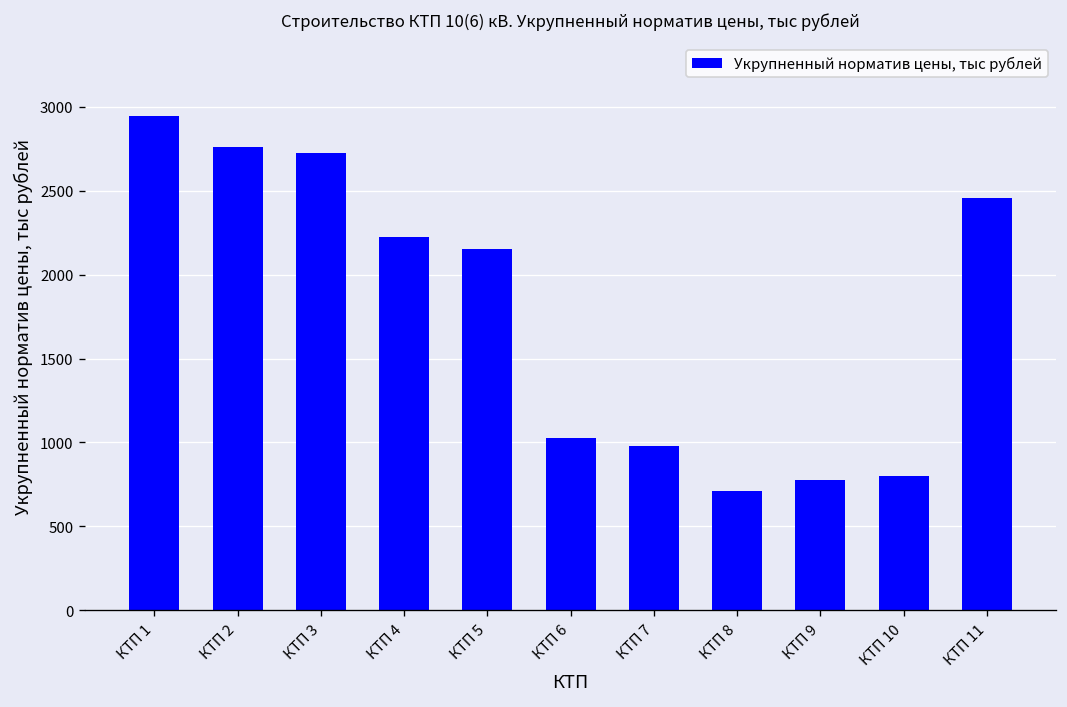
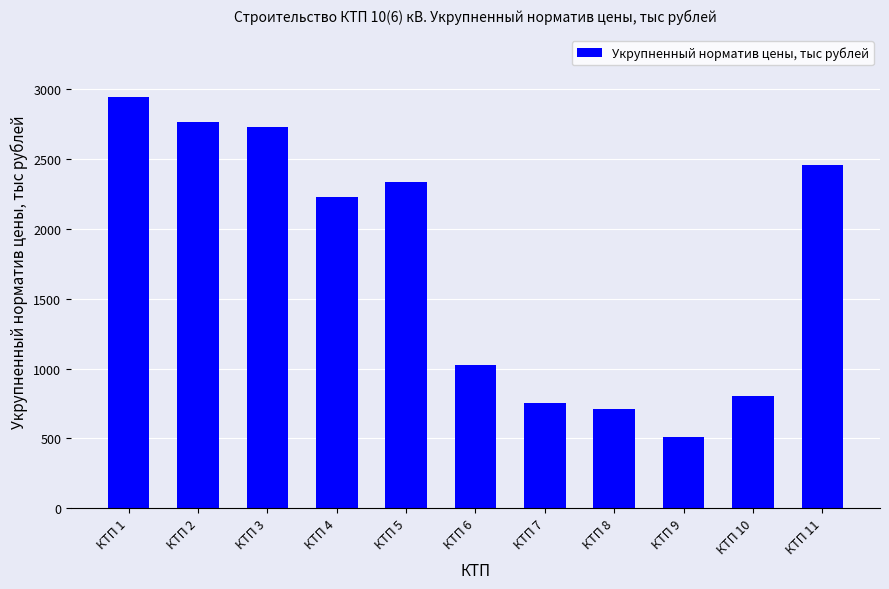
  {
    "КТП 1": 2940,
    "КТП 2": 2760,
    "КТП 3": 2730,
    "КТП 4": 2230,
-   "КТП 5": 2150,
+   "КТП 5": 2330,
    "КТП 6": 1030,
-   "КТП 7": 980,
+   "КТП 7": 750,
    "КТП 8": 710,
-   "КТП 9": 780,
+   "КТП 9": 510,
    "КТП 10": 800,
    "КТП 11": 2460
  }
